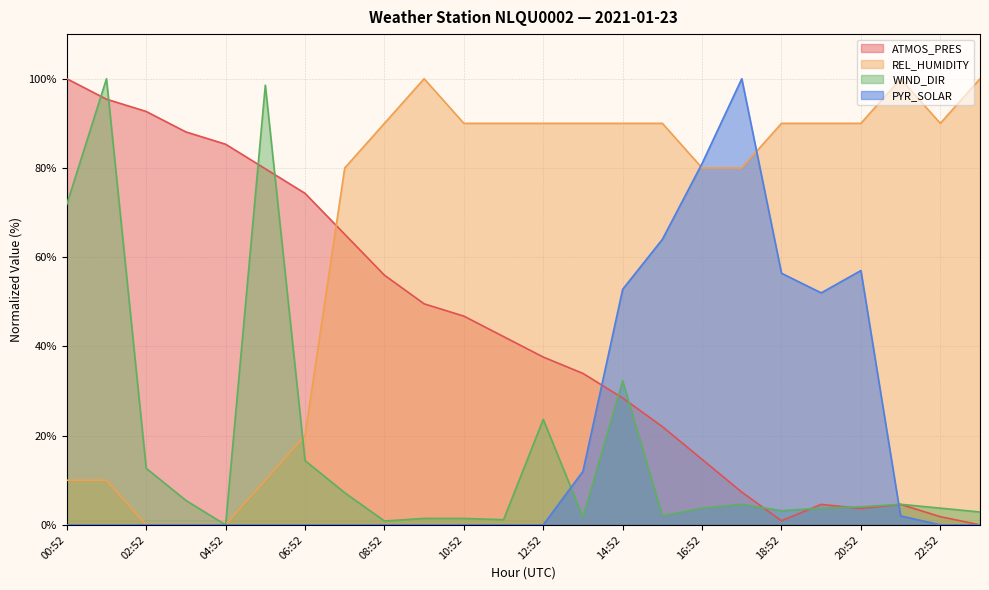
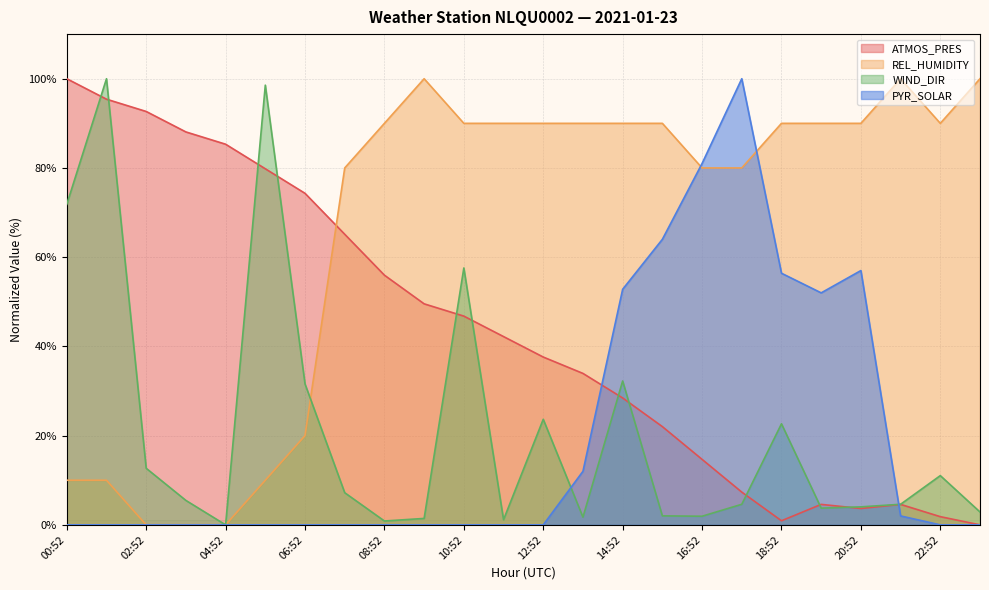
  {
    "WIND_DIR": {
      "00:52": "72%",
      "02:52": "13%",
-     "06:52": "14%",
+     "06:52": "32%",
      "08:52": "1%",
-     "10:52": "1%",
+     "10:52": "58%",
      "12:52": "24%",
      "14:52": "32%",
-     "16:52": "4%",
-     "18:52": "3%",
-     "22:52": "4%"
+     "16:52": "2%",
+     "18:52": "23%",
+     "22:52": "11%"
    },
    "PYR_SOLAR": {
      "00:52": "0%",
      "06:52": "0%",
      "08:52": "0%",
      "10:52": "0%",
      "12:52": "0%",
      "14:52": "53%",
      "16:52": "81%",
      "18:52": "56%",
      "20:52": "57%",
      "22:52": "0%"
    }
  }
